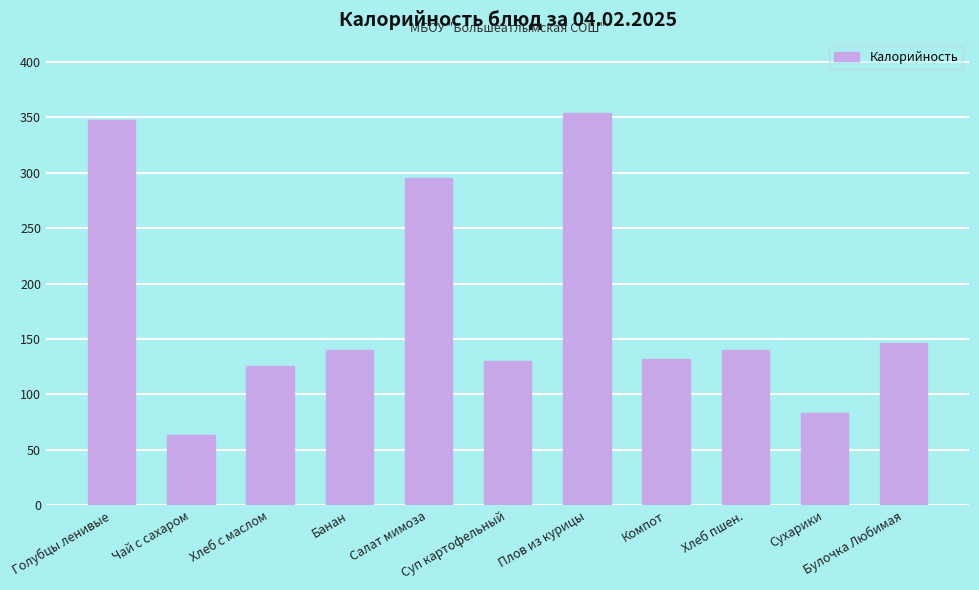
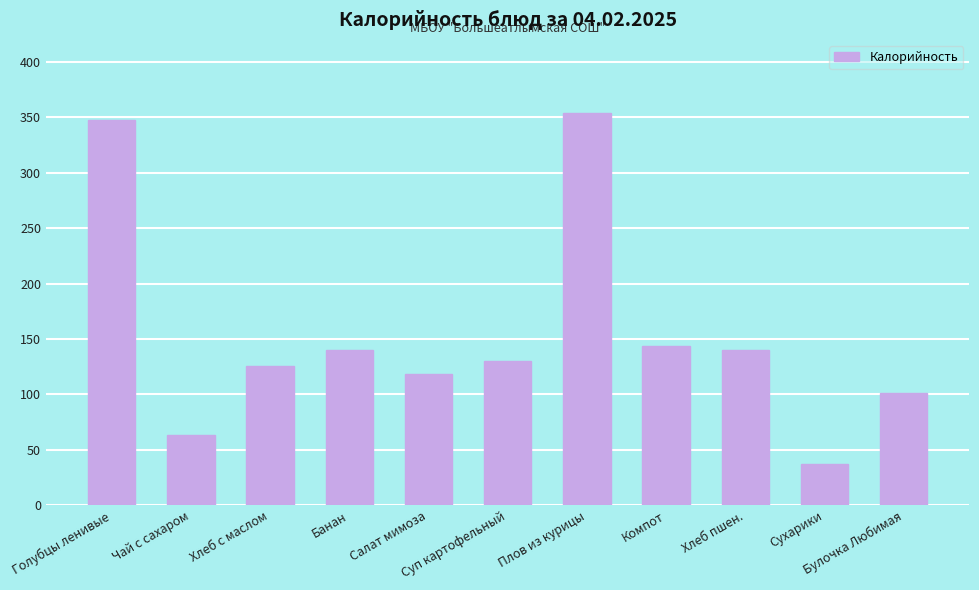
  {
    "Голубцы ленивые": 348,
    "Чай с сахаром": 64,
    "Хлеб с маслом": 126,
    "Банан": 140,
-   "Салат мимоза": 296,
+   "Салат мимоза": 119,
    "Суп картофельный": 131,
    "Плов из курицы": 354,
-   "Компот": 132,
+   "Компот": 144,
    "Хлеб пшен.": 140,
-   "Сухарики": 84,
-   "Булочка Любимая": 146
+   "Сухарики": 38,
+   "Булочка Любимая": 101
  }
